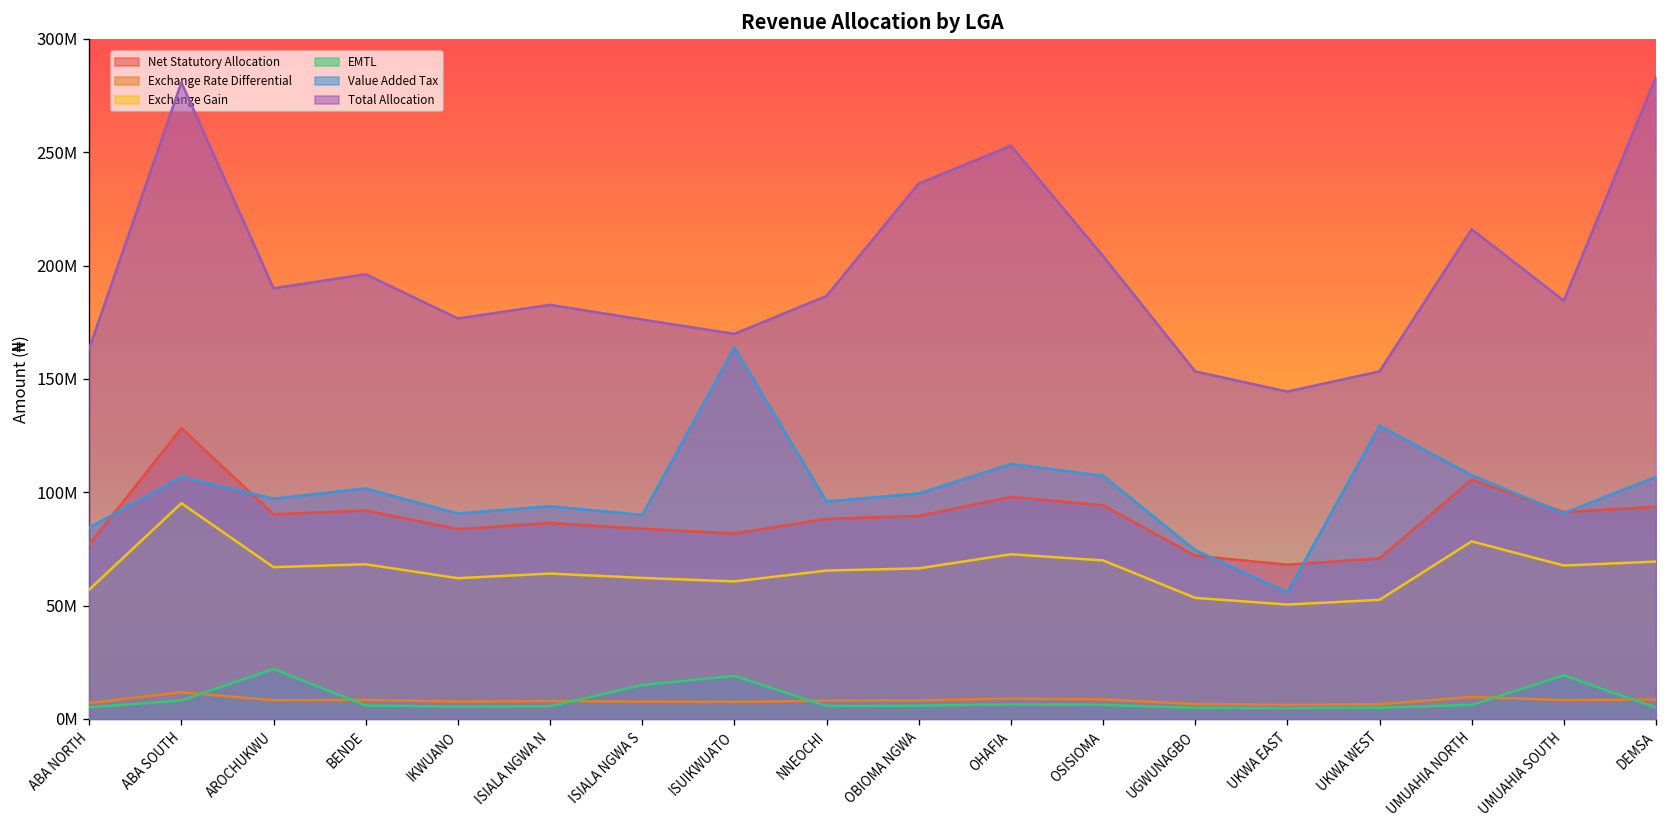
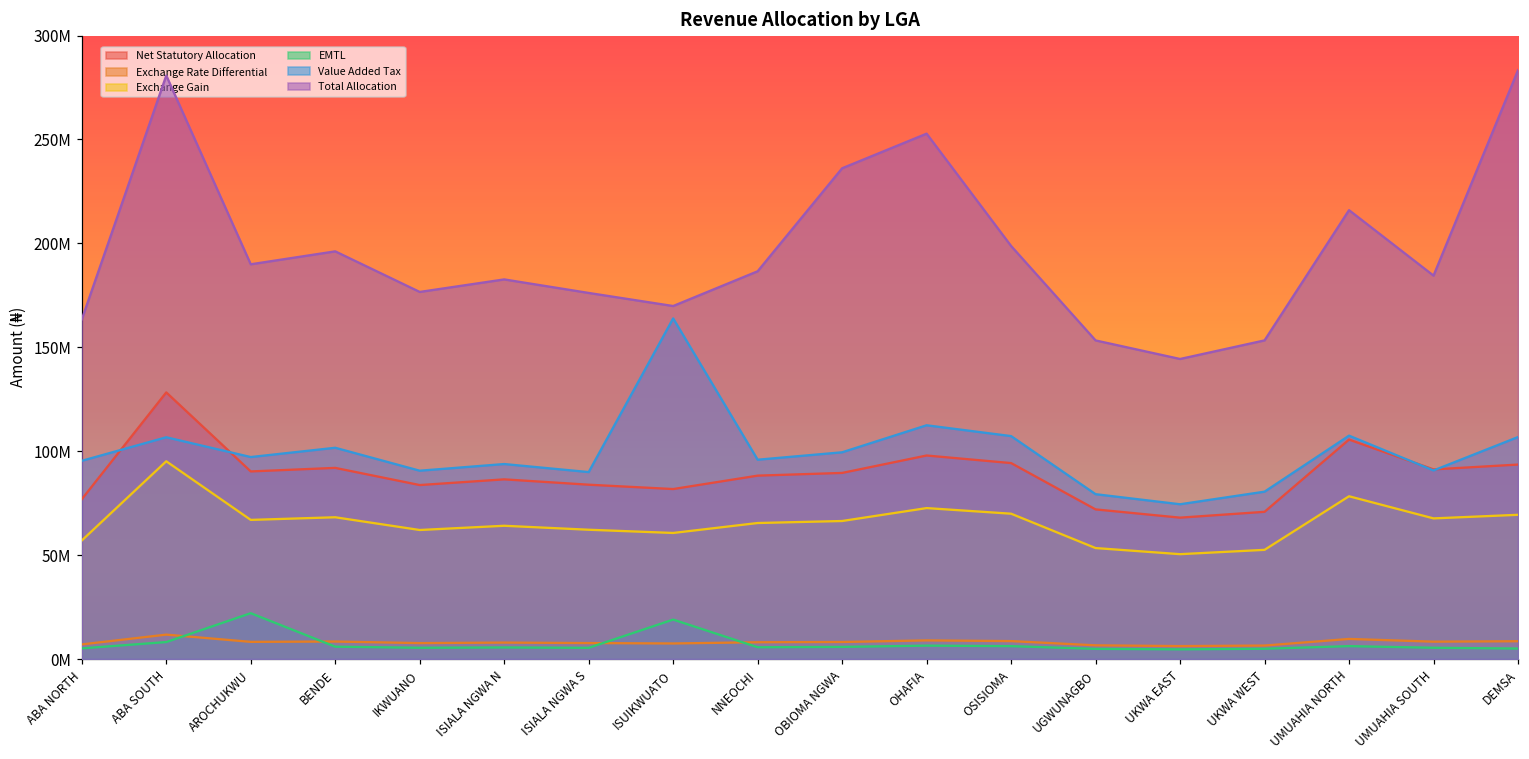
  {
    "Exchange Gain": {
      "ABA NORTH": 57000000,
      "ABA SOUTH": 95000000,
      "AROCHUKWU": 67000000,
      "BENDE": 68000000,
      "IKWUANO": 62000000,
      "ISIALA NGWA N": 64000000,
      "ISIALA NGWA S": 62000000,
      "ISUIKWUATO": 61000000,
      "NNEOCHI": 65000000,
      "OBIOMA NGWA": 66000000,
      "OHAFIA": 73000000,
      "OSISIOMA": 70000000,
      "UGWUNAGBO": 53000000,
      "UKWA EAST": 50000000,
      "UKWA WEST": 53000000,
      "UMUAHIA NORTH": 78000000,
      "UMUAHIA SOUTH": 68000000,
      "DEMSA": 69000000
    },
    "EMTL": {
      "ABA NORTH": 5000000,
      "ABA SOUTH": 8000000,
      "AROCHUKWU": 22000000,
      "BENDE": 6000000,
      "IKWUANO": 5000000,
      "ISIALA NGWA N": 6000000,
-     "ISIALA NGWA S": 15000000,
+     "ISIALA NGWA S": 5000000,
      "ISUIKWUATO": 19000000,
      "NNEOCHI": 6000000,
      "OBIOMA NGWA": 6000000,
      "OHAFIA": 6000000,
      "OSISIOMA": 6000000,
      "UGWUNAGBO": 5000000,
      "UKWA EAST": 5000000,
      "UKWA WEST": 5000000,
      "UMUAHIA NORTH": 6000000,
-     "UMUAHIA SOUTH": 19000000,
+     "UMUAHIA SOUTH": 5000000,
      "DEMSA": 5000000
    },
    "Value Added Tax": {
-     "ABA NORTH": 84000000,
+     "ABA NORTH": 95000000,
      "ABA SOUTH": 107000000,
      "AROCHUKWU": 97000000,
      "BENDE": 102000000,
      "IKWUANO": 91000000,
      "ISIALA NGWA N": 94000000,
      "ISIALA NGWA S": 90000000,
      "ISUIKWUATO": 164000000,
      "NNEOCHI": 96000000,
      "OBIOMA NGWA": 99000000,
      "OHAFIA": 112000000,
      "OSISIOMA": 107000000,
-     "UGWUNAGBO": 74000000,
-     "UKWA EAST": 56000000,
-     "UKWA WEST": 129000000,
+     "UGWUNAGBO": 79000000,
+     "UKWA EAST": 74000000,
+     "UKWA WEST": 81000000,
      "UMUAHIA NORTH": 107000000,
      "DEMSA": 107000000
    },
    "Total Allocation": {
      "ABA NORTH": 163000000,
      "AROCHUKWU": 190000000,
      "BENDE": 196000000,
      "IKWUANO": 177000000,
      "ISIALA NGWA N": 183000000,
      "ISIALA NGWA S": 176000000,
      "ISUIKWUATO": 170000000,
      "NNEOCHI": 187000000,
      "OBIOMA NGWA": 236000000,
      "OHAFIA": 253000000,
-     "OSISIOMA": 204000000,
+     "OSISIOMA": 199000000,
      "UGWUNAGBO": 153000000,
      "UKWA EAST": 144000000,
      "UKWA WEST": 153000000,
      "UMUAHIA NORTH": 216000000,
      "UMUAHIA SOUTH": 184000000,
      "DEMSA": 283000000
    }
  }
